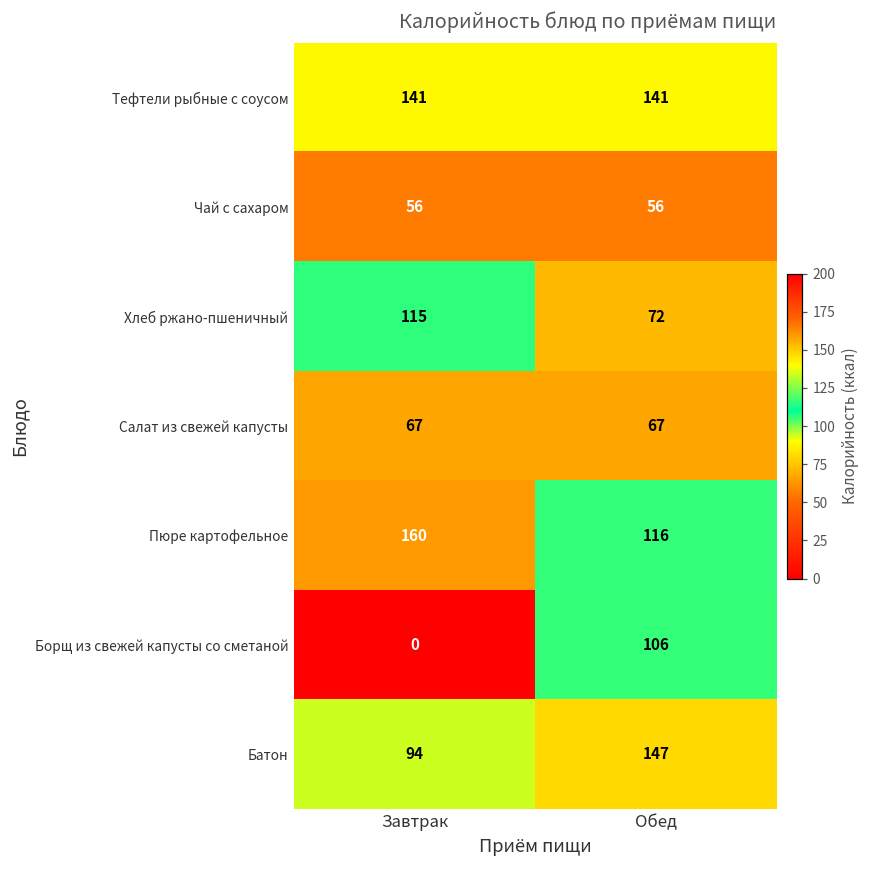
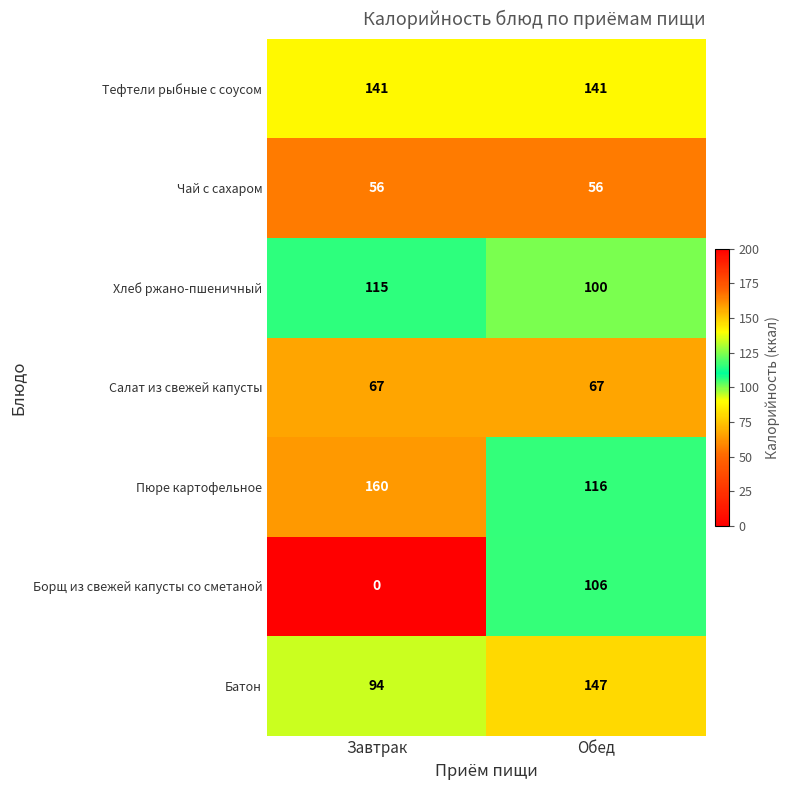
  {
    "Тефтели рыбные с соусом": {
      "Завтрак": 141,
      "Обед": 141
    },
    "Чай с сахаром": {
      "Завтрак": 56,
      "Обед": 56
    },
    "Хлеб ржано-пшеничный": {
      "Завтрак": 115,
-     "Обед": 72
+     "Обед": 100
    },
    "Салат из свежей капусты": {
      "Завтрак": 67,
      "Обед": 67
    },
    "Пюре картофельное": {
      "Завтрак": 160,
      "Обед": 116
    },
    "Борщ из свежей капусты со сметаной": {
      "Завтрак": 0,
      "Обед": 106
    },
    "Батон": {
      "Завтрак": 94,
      "Обед": 147
    }
  }
